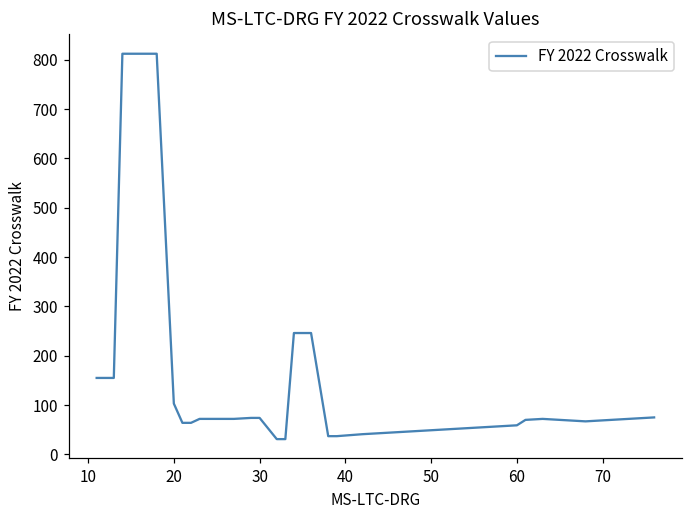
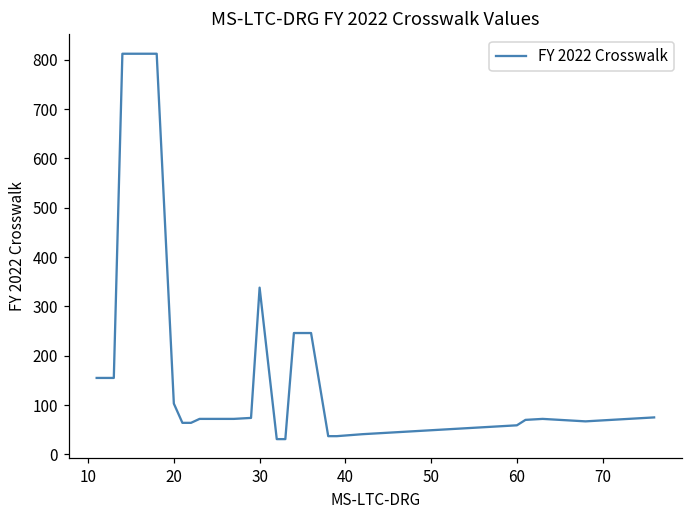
  {
    "20": 100,
-   "30": 70,
+   "30": 340,
    "60": 60
  }
